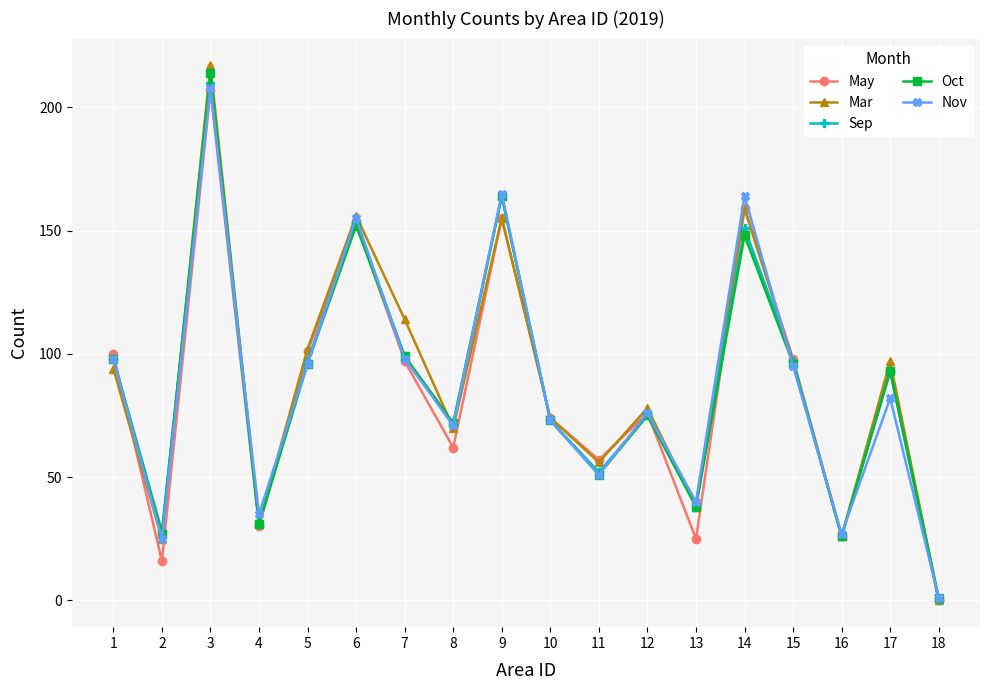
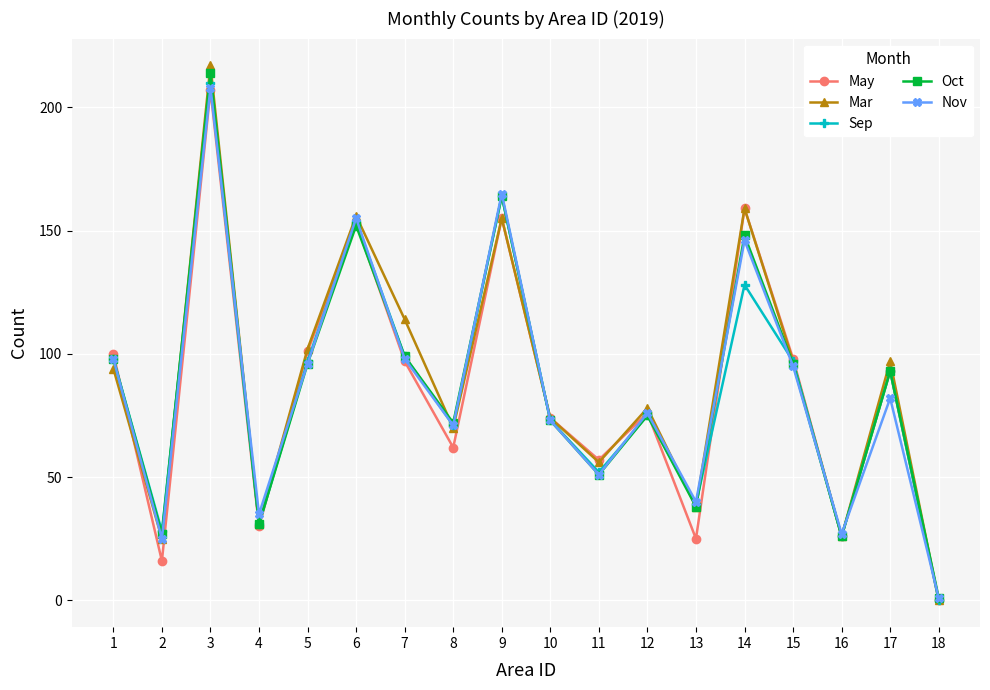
  {
    "May": {
      "1": 100,
      "2": 16,
      "8": 62,
      "13": 25
    },
    "Mar": {
      "1": 94,
      "3": 217,
      "7": 114,
      "12": 78,
      "17": 97
    },
    "Sep": {
      "3": 210,
-     "14": 151
+     "14": 128
    },
    "Oct": {
      "3": 214,
      "14": 148
    },
    "Nov": {
      "4": 35,
-     "14": 164,
+     "14": 146,
      "17": 82
    }
  }
